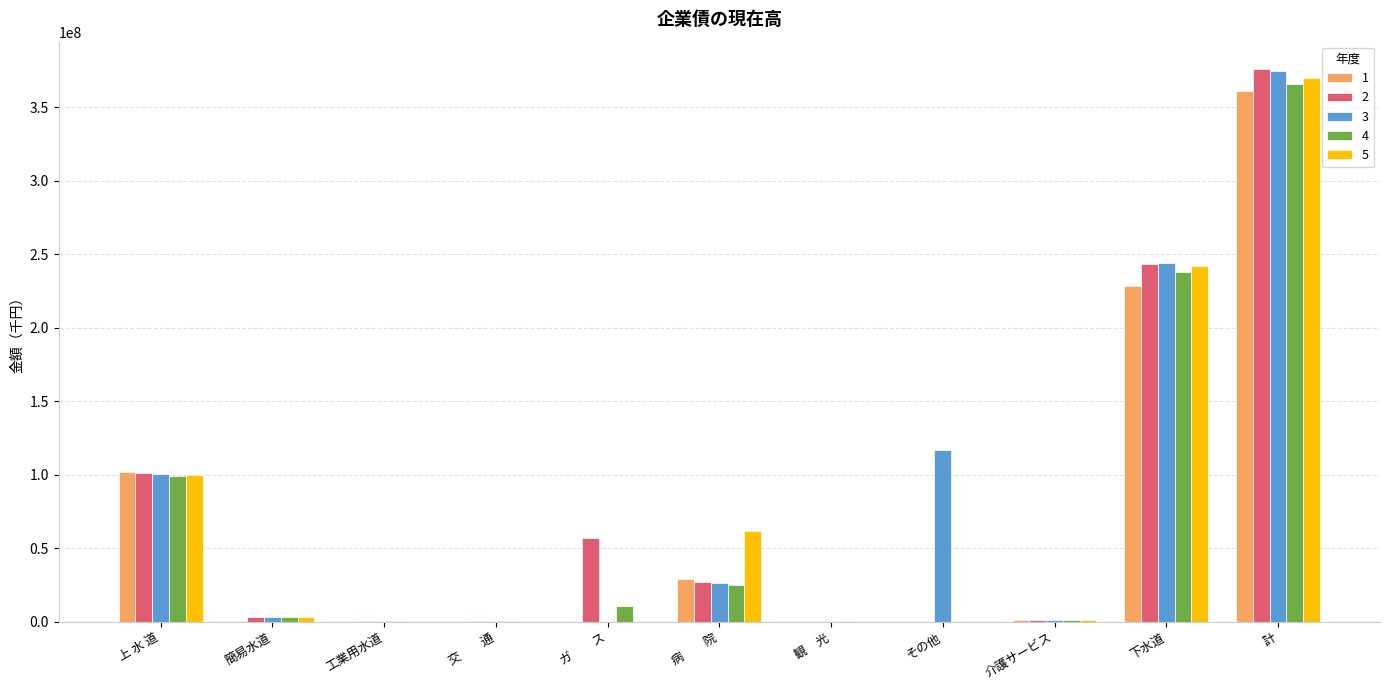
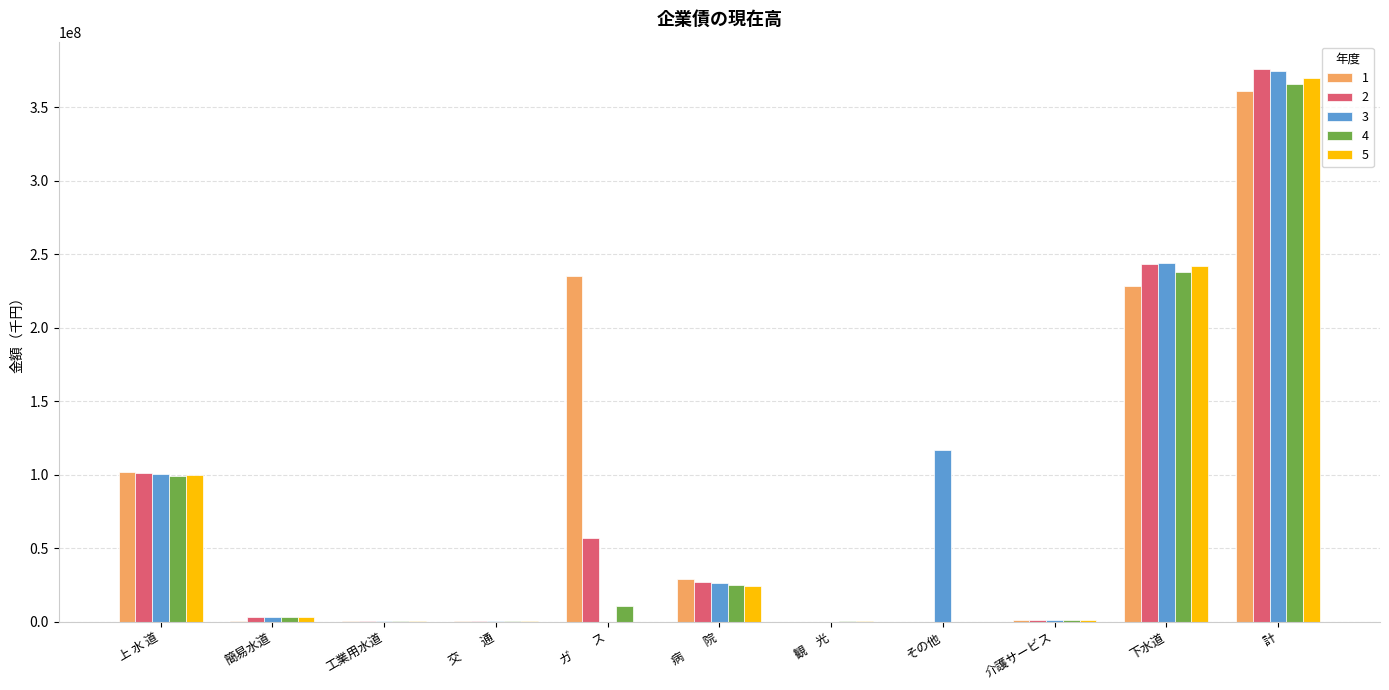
  {
    "1": {
      "上 水 道": 102000000,
-     "ガ ス": 0,
+     "ガ ス": 235000000,
      "病 院": 29000000,
      "観 光": 0,
      "その他": 0,
      "下水道": 228000000,
      "計": 361000000
    },
    "2": {
      "上 水 道": 101000000,
      "簡易水道": 3000000,
      "ガ ス": 57000000,
      "病 院": 27000000,
      "その他": 0,
      "下水道": 243000000,
      "計": 376000000
    },
    "3": {
      "上 水 道": 100000000,
      "簡易水道": 3000000,
      "ガ ス": 0,
      "病 院": 26000000,
      "その他": 117000000,
      "下水道": 244000000,
      "計": 375000000
    },
    "4": {
      "上 水 道": 99000000,
      "簡易水道": 3000000,
      "ガ ス": 11000000,
      "病 院": 25000000,
      "その他": 0,
      "下水道": 238000000,
      "計": 366000000
    },
    "5": {
      "上 水 道": 99000000,
      "簡易水道": 3000000,
      "ガ ス": 0,
-     "病 院": 62000000,
+     "病 院": 24000000,
      "その他": 0,
      "下水道": 242000000,
      "計": 370000000
    }
  }
